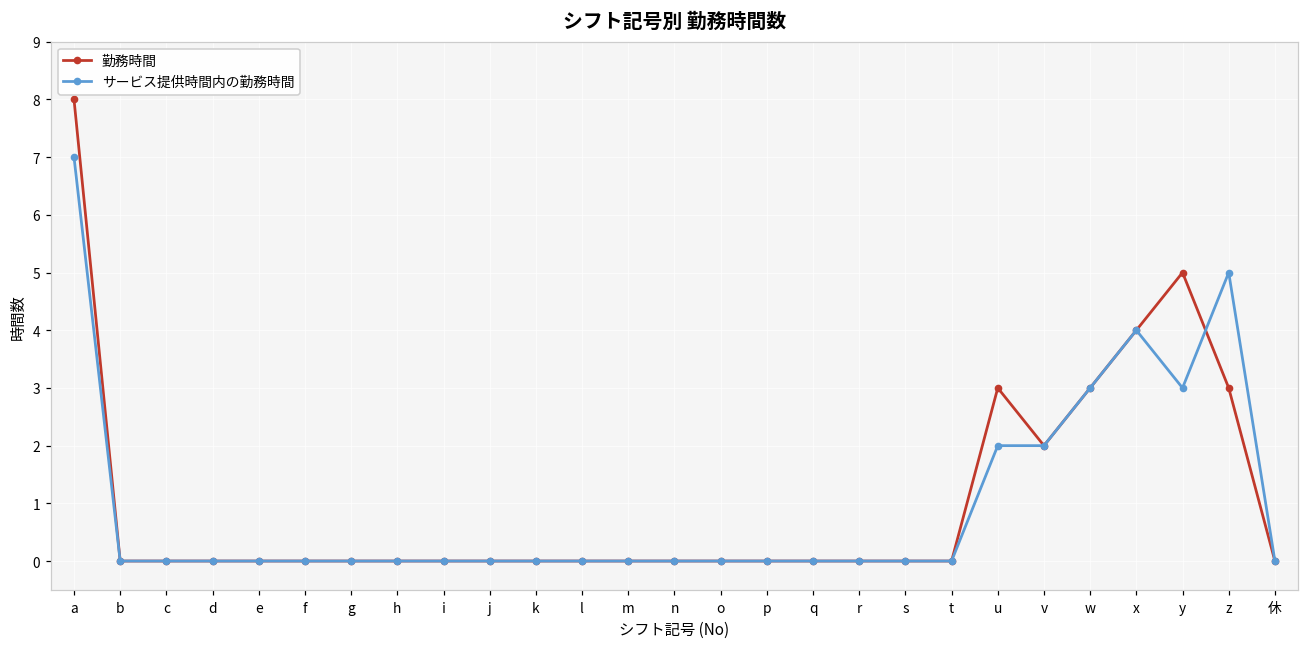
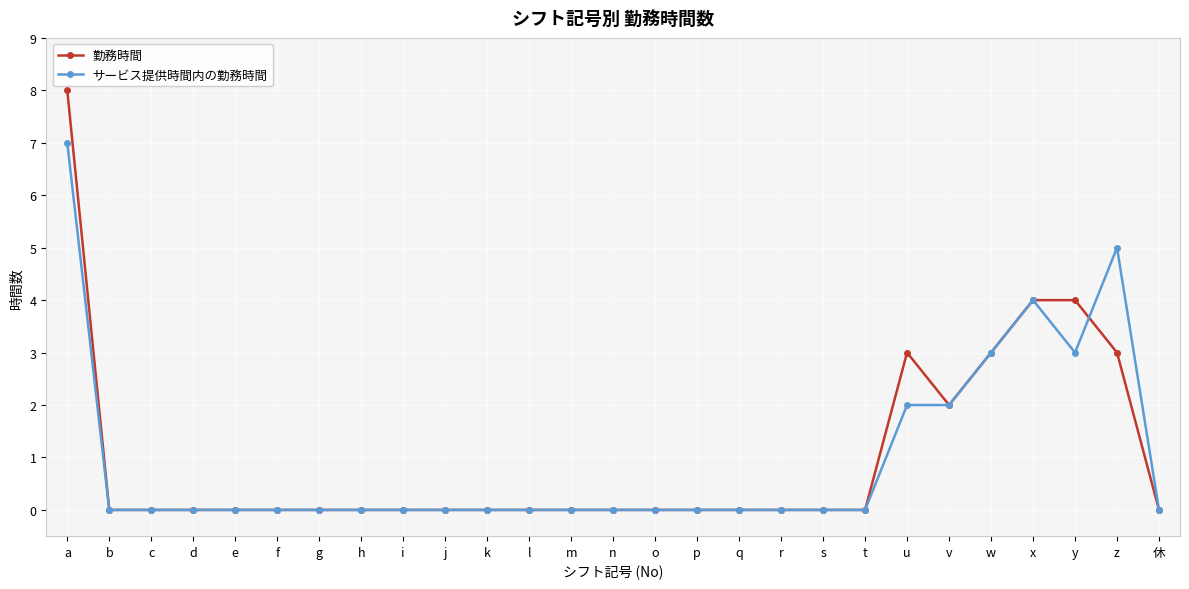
  {
    "勤務時間": {
      "a": 8,
      "u": 3,
-     "y": 5,
+     "y": 4,
      "z": 3
    },
    "サービス提供時間内の勤務時間": {
      "a": 7,
      "u": 2,
      "y": 3,
      "z": 5
    }
  }
